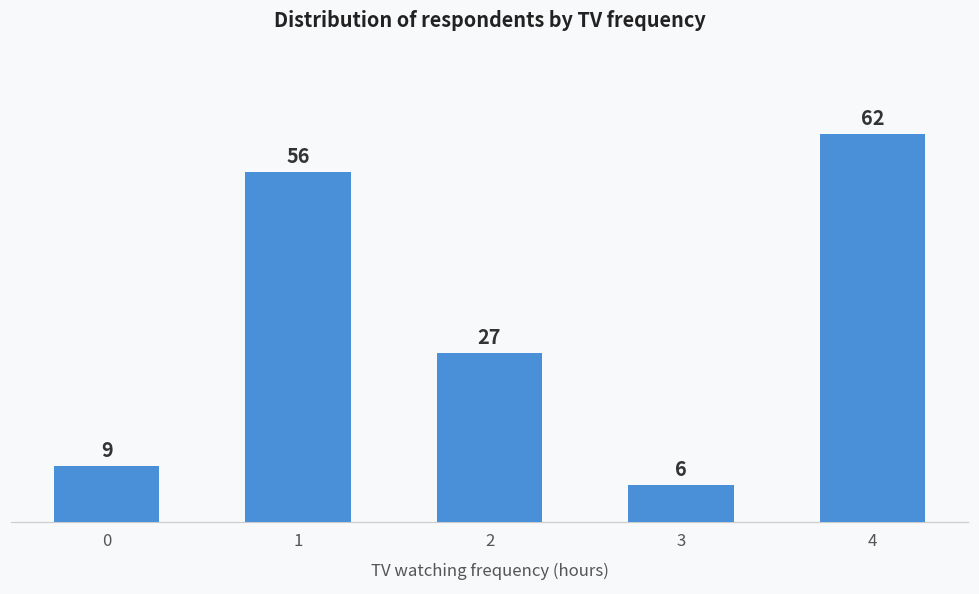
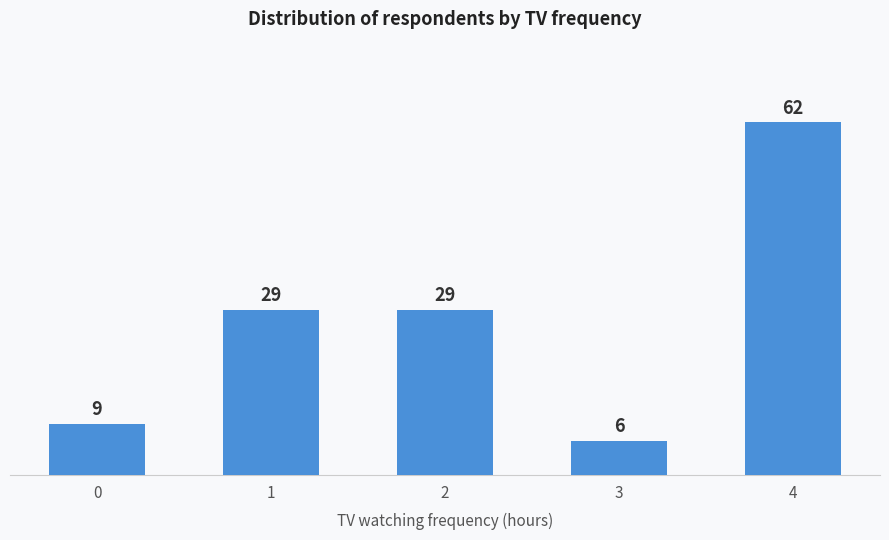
  {
    "0": 9,
-   "1": 56,
-   "2": 27,
+   "1": 29,
+   "2": 29,
    "3": 6,
    "4": 62
  }
